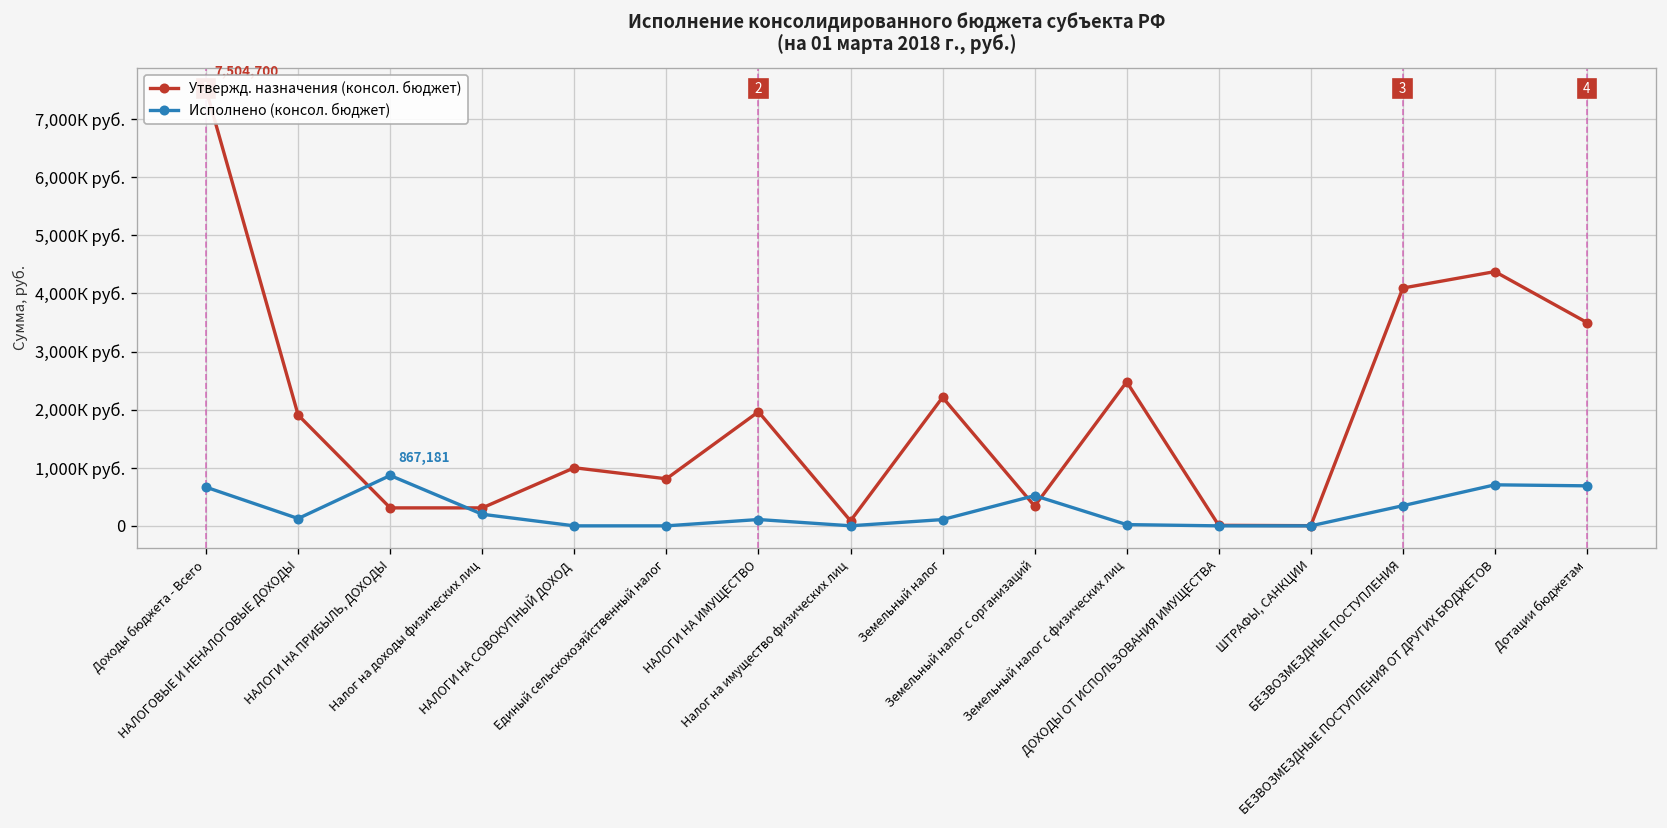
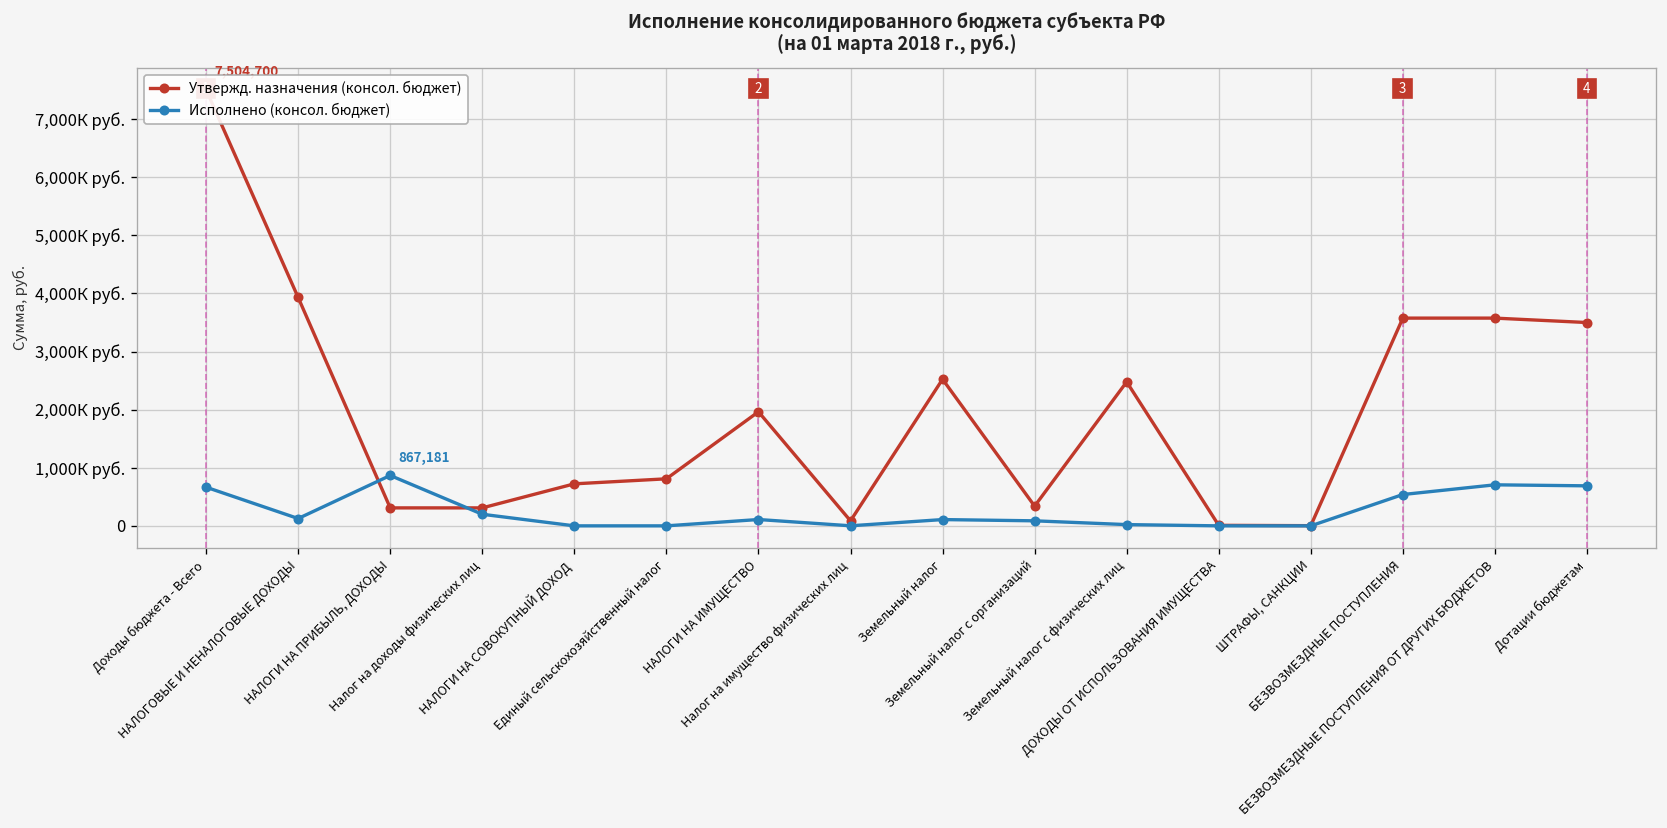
  {
    "Утвержд. назначения (консол. бюджет)": {
-     "НАЛОГОВЫЕ И НЕНАЛОГОВЫЕ ДОХОДЫ": "1,900К руб.",
+     "НАЛОГОВЫЕ И НЕНАЛОГОВЫЕ ДОХОДЫ": "3,900К руб.",
      "НАЛОГИ НА ПРИБЫЛЬ, ДОХОДЫ": "300К руб.",
      "Налог на доходы физических лиц": "300К руб.",
-     "НАЛОГИ НА СОВОКУПНЫЙ ДОХОД": "1,000К руб.",
+     "НАЛОГИ НА СОВОКУПНЫЙ ДОХОД": "700К руб.",
      "Единый сельскохозяйственный налог": "800К руб.",
      "НАЛОГИ НА ИМУЩЕСТВО": "2,000К руб.",
      "Налог на имущество физических лиц": "100К руб.",
-     "Земельный налог": "2,200К руб.",
+     "Земельный налог": "2,500К руб.",
      "Земельный налог с организаций": "300К руб.",
      "Земельный налог с физических лиц": "2,500К руб.",
-     "БЕЗВОЗМЕЗДНЫЕ ПОСТУПЛЕНИЯ": "4,100К руб.",
-     "БЕЗВОЗМЕЗДНЫЕ ПОСТУПЛЕНИЯ ОТ ДРУГИХ БЮДЖЕТОВ": "4,400К руб.",
+     "БЕЗВОЗМЕЗДНЫЕ ПОСТУПЛЕНИЯ": "3,600К руб.",
+     "БЕЗВОЗМЕЗДНЫЕ ПОСТУПЛЕНИЯ ОТ ДРУГИХ БЮДЖЕТОВ": "3,600К руб.",
      "Дотации бюджетам": "3,500К руб."
    },
    "Исполнено (консол. бюджет)": {
      "Доходы бюджета - Всего": "700К руб.",
      "НАЛОГОВЫЕ И НЕНАЛОГОВЫЕ ДОХОДЫ": "100К руб.",
      "Налог на доходы физических лиц": "200К руб.",
      "НАЛОГИ НА СОВОКУПНЫЙ ДОХОД": "0К руб.",
      "Единый сельскохозяйственный налог": "0К руб.",
      "НАЛОГИ НА ИМУЩЕСТВО": "100К руб.",
      "Налог на имущество физических лиц": "0К руб.",
      "Земельный налог": "100К руб.",
-     "Земельный налог с организаций": "500К руб.",
+     "Земельный налог с организаций": "100К руб.",
      "Земельный налог с физических лиц": "0К руб.",
-     "БЕЗВОЗМЕЗДНЫЕ ПОСТУПЛЕНИЯ": "300К руб.",
+     "БЕЗВОЗМЕЗДНЫЕ ПОСТУПЛЕНИЯ": "500К руб.",
      "БЕЗВОЗМЕЗДНЫЕ ПОСТУПЛЕНИЯ ОТ ДРУГИХ БЮДЖЕТОВ": "700К руб.",
      "Дотации бюджетам": "700К руб."
    }
  }
